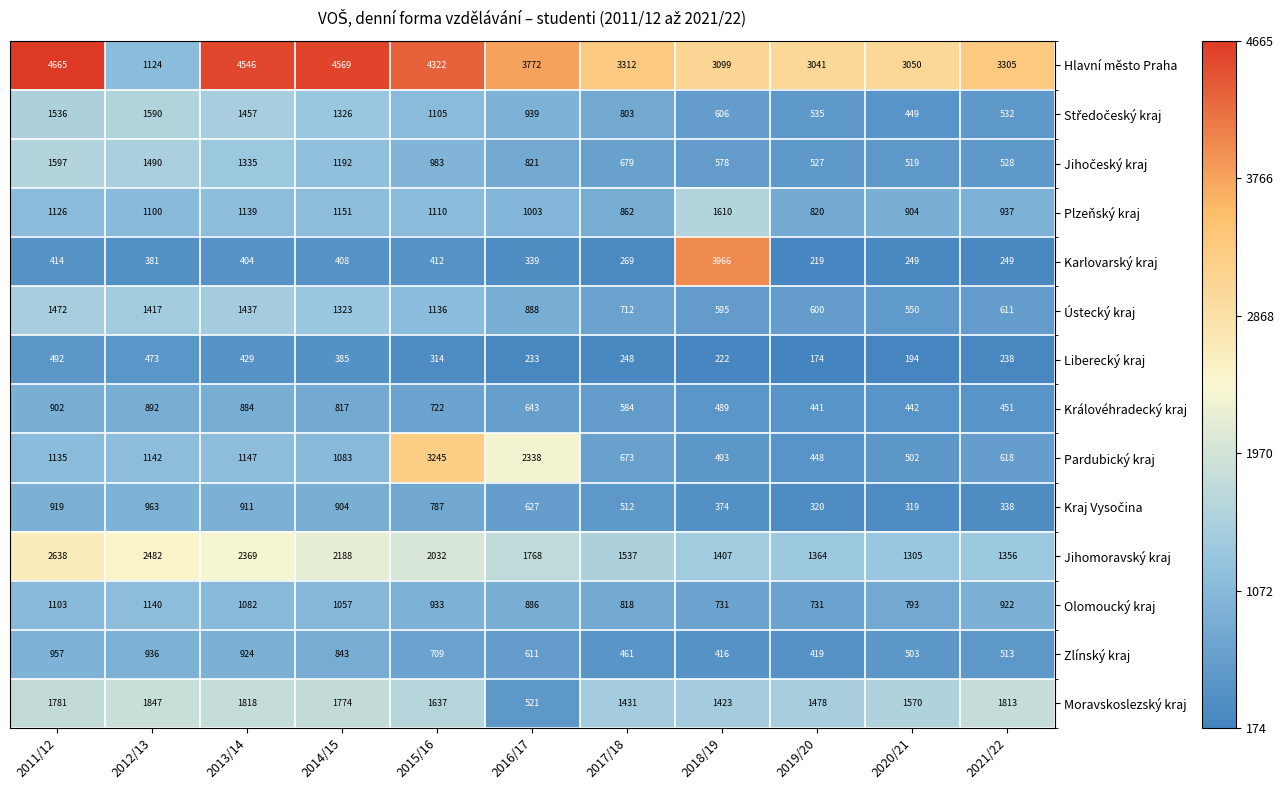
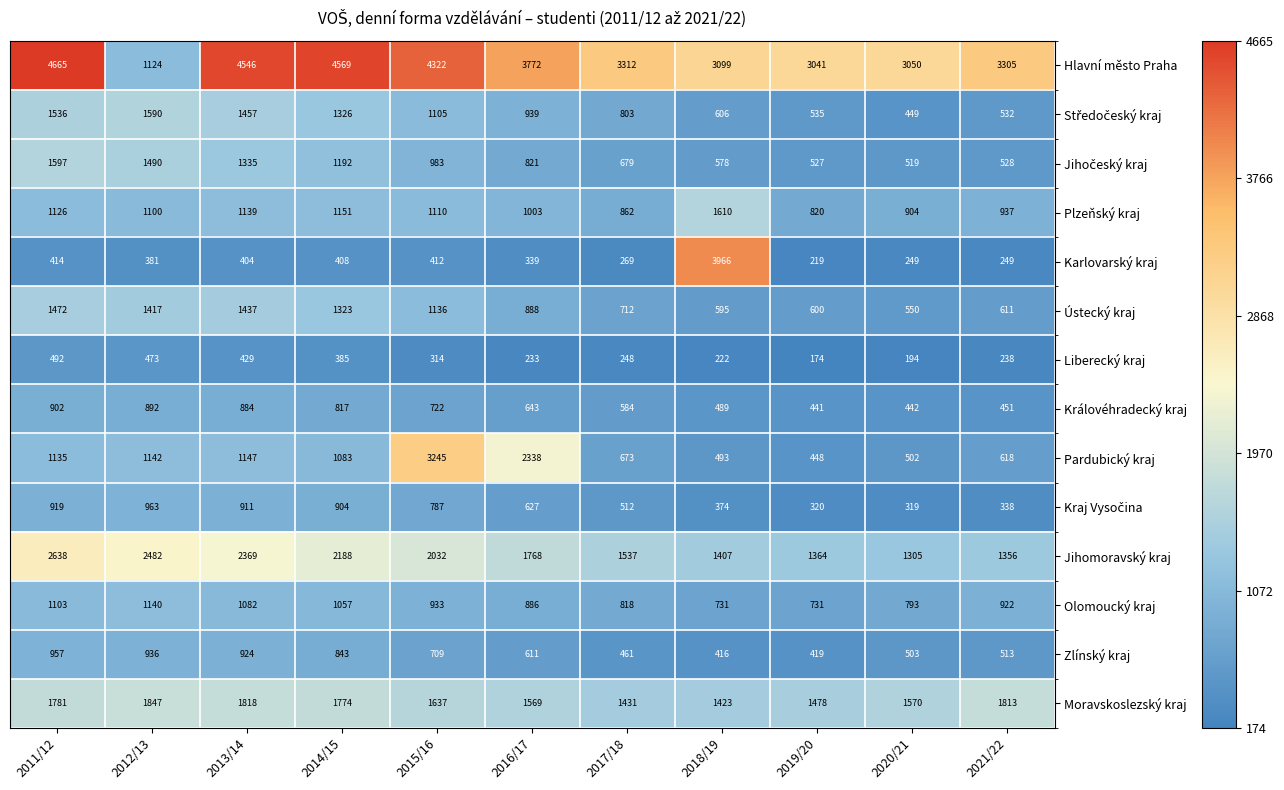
  {
    "Hlavní město Praha": {
      "2011/12": 4665,
      "2012/13": 1124,
      "2013/14": 4546,
      "2014/15": 4569,
      "2015/16": 4322,
      "2016/17": 3772,
      "2017/18": 3312,
      "2018/19": 3099,
      "2019/20": 3041,
      "2020/21": 3050,
      "2021/22": 3305
    },
    "Středočeský kraj": {
      "2011/12": 1536,
      "2012/13": 1590,
      "2013/14": 1457,
      "2014/15": 1326,
      "2015/16": 1105,
      "2016/17": 939,
      "2017/18": 803,
      "2018/19": 606,
      "2019/20": 535,
      "2020/21": 449,
      "2021/22": 532
    },
    "Jihočeský kraj": {
      "2011/12": 1597,
      "2012/13": 1490,
      "2013/14": 1335,
      "2014/15": 1192,
      "2015/16": 983,
      "2016/17": 821,
      "2017/18": 679,
      "2018/19": 578,
      "2019/20": 527,
      "2020/21": 519,
      "2021/22": 528
    },
    "Plzeňský kraj": {
      "2011/12": 1126,
      "2012/13": 1100,
      "2013/14": 1139,
      "2014/15": 1151,
      "2015/16": 1110,
      "2016/17": 1003,
      "2017/18": 862,
      "2018/19": 1610,
      "2019/20": 820,
      "2020/21": 904,
      "2021/22": 937
    },
    "Karlovarský kraj": {
      "2011/12": 414,
      "2012/13": 381,
      "2013/14": 404,
      "2014/15": 408,
      "2015/16": 412,
      "2016/17": 339,
      "2017/18": 269,
      "2018/19": 3966,
      "2019/20": 219,
      "2020/21": 249,
      "2021/22": 249
    },
    "Ústecký kraj": {
      "2011/12": 1472,
      "2012/13": 1417,
      "2013/14": 1437,
      "2014/15": 1323,
      "2015/16": 1136,
      "2016/17": 888,
      "2017/18": 712,
      "2018/19": 595,
      "2019/20": 600,
      "2020/21": 550,
      "2021/22": 611
    },
    "Liberecký kraj": {
      "2011/12": 492,
      "2012/13": 473,
      "2013/14": 429,
      "2014/15": 385,
      "2015/16": 314,
      "2016/17": 233,
      "2017/18": 248,
      "2018/19": 222,
      "2019/20": 174,
      "2020/21": 194,
      "2021/22": 238
    },
    "Královéhradecký kraj": {
      "2011/12": 902,
      "2012/13": 892,
      "2013/14": 884,
      "2014/15": 817,
      "2015/16": 722,
      "2016/17": 643,
      "2017/18": 584,
      "2018/19": 489,
      "2019/20": 441,
      "2020/21": 442,
      "2021/22": 451
    },
    "Pardubický kraj": {
      "2011/12": 1135,
      "2012/13": 1142,
      "2013/14": 1147,
      "2014/15": 1083,
      "2015/16": 3245,
      "2016/17": 2338,
      "2017/18": 673,
      "2018/19": 493,
      "2019/20": 448,
      "2020/21": 502,
      "2021/22": 618
    },
    "Kraj Vysočina": {
      "2011/12": 919,
      "2012/13": 963,
      "2013/14": 911,
      "2014/15": 904,
      "2015/16": 787,
      "2016/17": 627,
      "2017/18": 512,
      "2018/19": 374,
      "2019/20": 320,
      "2020/21": 319,
      "2021/22": 338
    },
    "Jihomoravský kraj": {
      "2011/12": 2638,
      "2012/13": 2482,
      "2013/14": 2369,
      "2014/15": 2188,
      "2015/16": 2032,
      "2016/17": 1768,
      "2017/18": 1537,
      "2018/19": 1407,
      "2019/20": 1364,
      "2020/21": 1305,
      "2021/22": 1356
    },
    "Olomoucký kraj": {
      "2011/12": 1103,
      "2012/13": 1140,
      "2013/14": 1082,
      "2014/15": 1057,
      "2015/16": 933,
      "2016/17": 886,
      "2017/18": 818,
      "2018/19": 731,
      "2019/20": 731,
      "2020/21": 793,
      "2021/22": 922
    },
    "Zlínský kraj": {
      "2011/12": 957,
      "2012/13": 936,
      "2013/14": 924,
      "2014/15": 843,
      "2015/16": 709,
      "2016/17": 611,
      "2017/18": 461,
      "2018/19": 416,
      "2019/20": 419,
      "2020/21": 503,
      "2021/22": 513
    },
    "Moravskoslezský kraj": {
      "2011/12": 1781,
      "2012/13": 1847,
      "2013/14": 1818,
      "2014/15": 1774,
      "2015/16": 1637,
-     "2016/17": 521,
+     "2016/17": 1569,
      "2017/18": 1431,
      "2018/19": 1423,
      "2019/20": 1478,
      "2020/21": 1570,
      "2021/22": 1813
    }
  }
